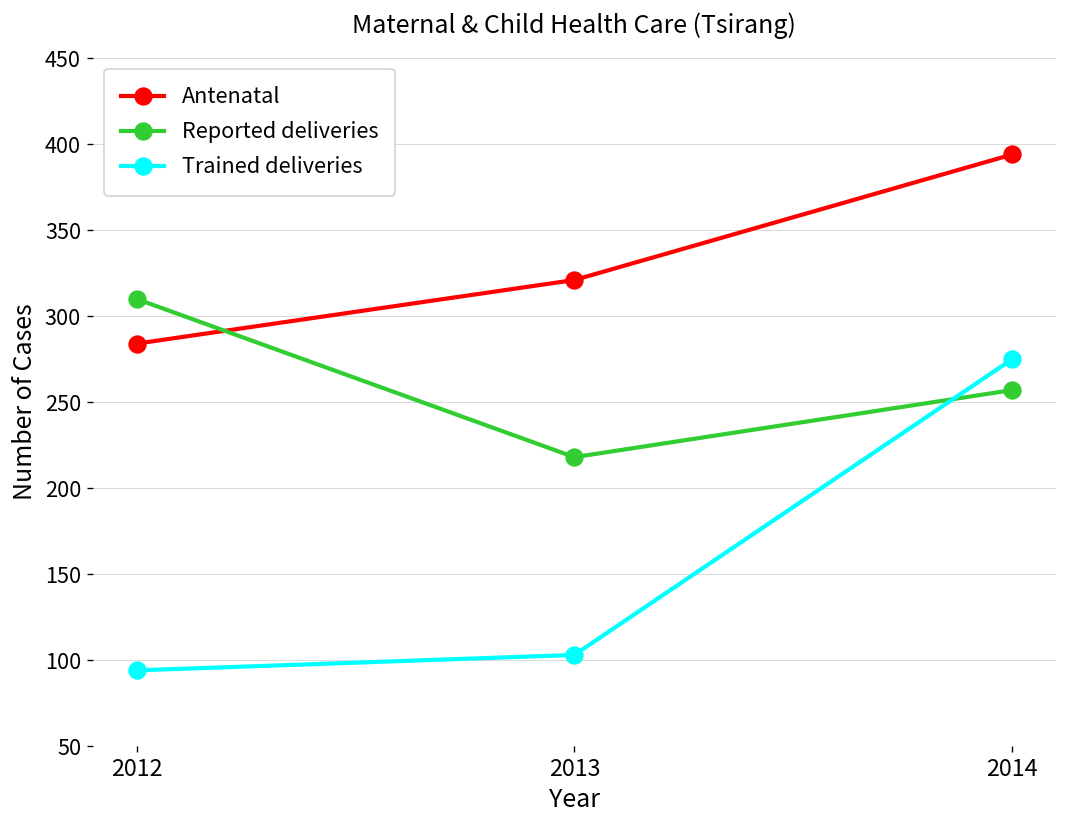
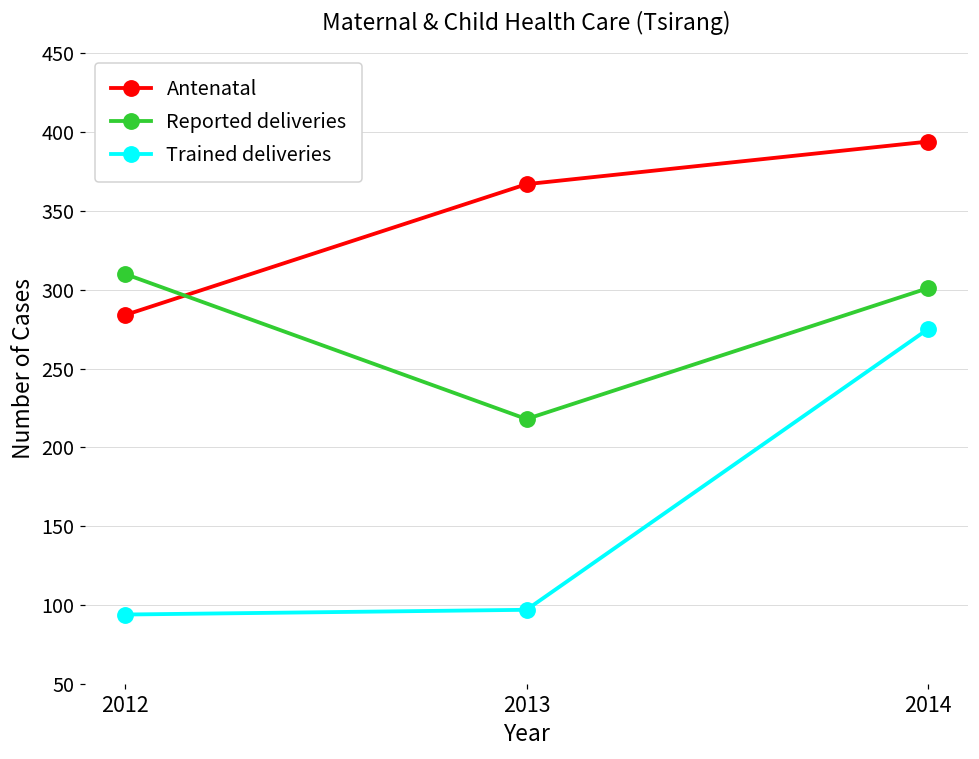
  {
    "Antenatal": {
      "2012": 284,
-     "2013": 321,
+     "2013": 367,
      "2014": 394
    },
    "Reported deliveries": {
      "2012": 310,
      "2013": 218,
-     "2014": 257
+     "2014": 301
    },
    "Trained deliveries": {
      "2012": 94,
-     "2013": 103,
+     "2013": 97,
      "2014": 275
    }
  }
